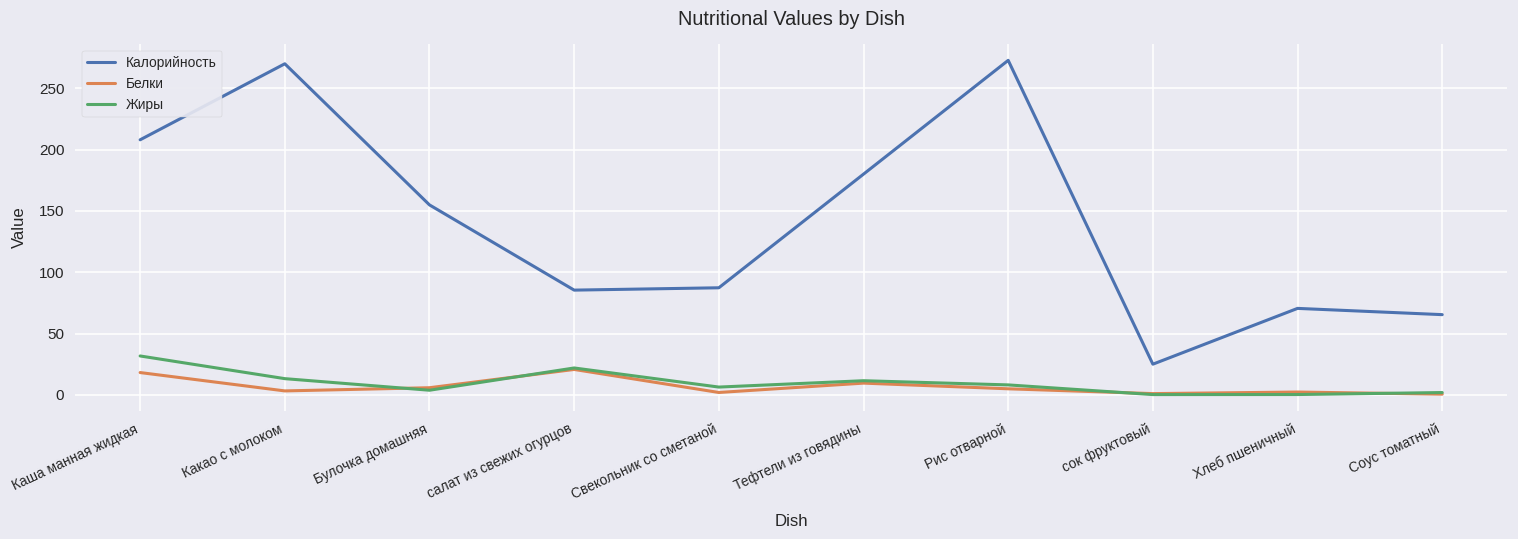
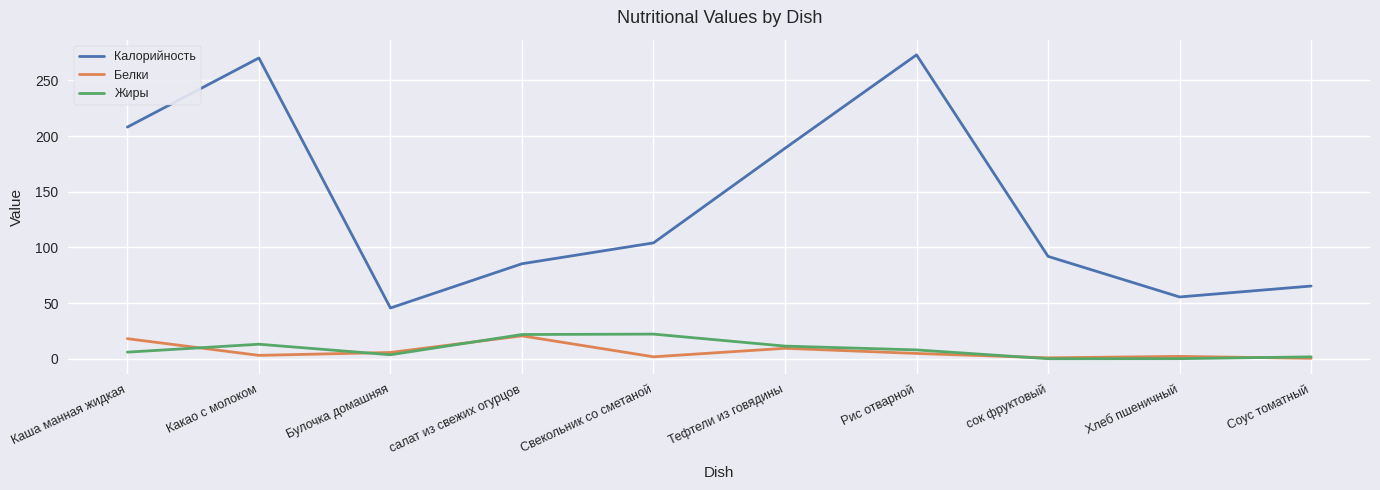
  {
    "Калорийность": {
      "Каша манная жидкая": 208,
      "Какао с молоком": 270,
-     "Булочка домашняя": 155,
+     "Булочка домашняя": 46,
      "салат из свежих огурцов": 85,
-     "Свекольник со сметаной": 87,
-     "Тефтели из говядины": 180,
+     "Свекольник со сметаной": 104,
+     "Тефтели из говядины": 189,
      "Рис отварной": 273,
-     "сок фруктовый": 25,
-     "Хлеб пшеничный": 71,
+     "сок фруктовый": 92,
+     "Хлеб пшеничный": 56,
      "Соус томатный": 65
    },
    "Белки": {
      "Каша манная жидкая": 18,
      "Какао с молоком": 3,
      "Свекольник со сметаной": 2,
      "Рис отварной": 5
    },
    "Жиры": {
-     "Каша манная жидкая": 32,
+     "Каша манная жидкая": 6,
      "Какао с молоком": 13,
-     "Свекольник со сметаной": 6,
+     "Свекольник со сметаной": 22,
      "Рис отварной": 8
    }
  }
